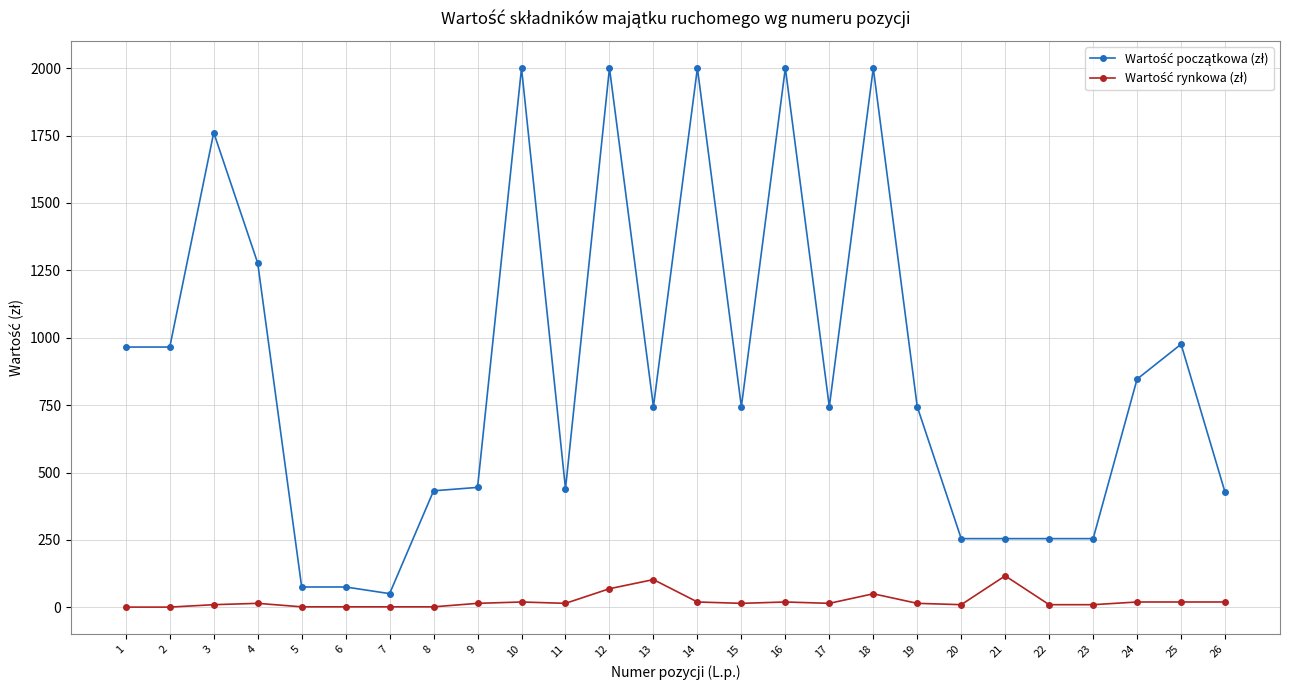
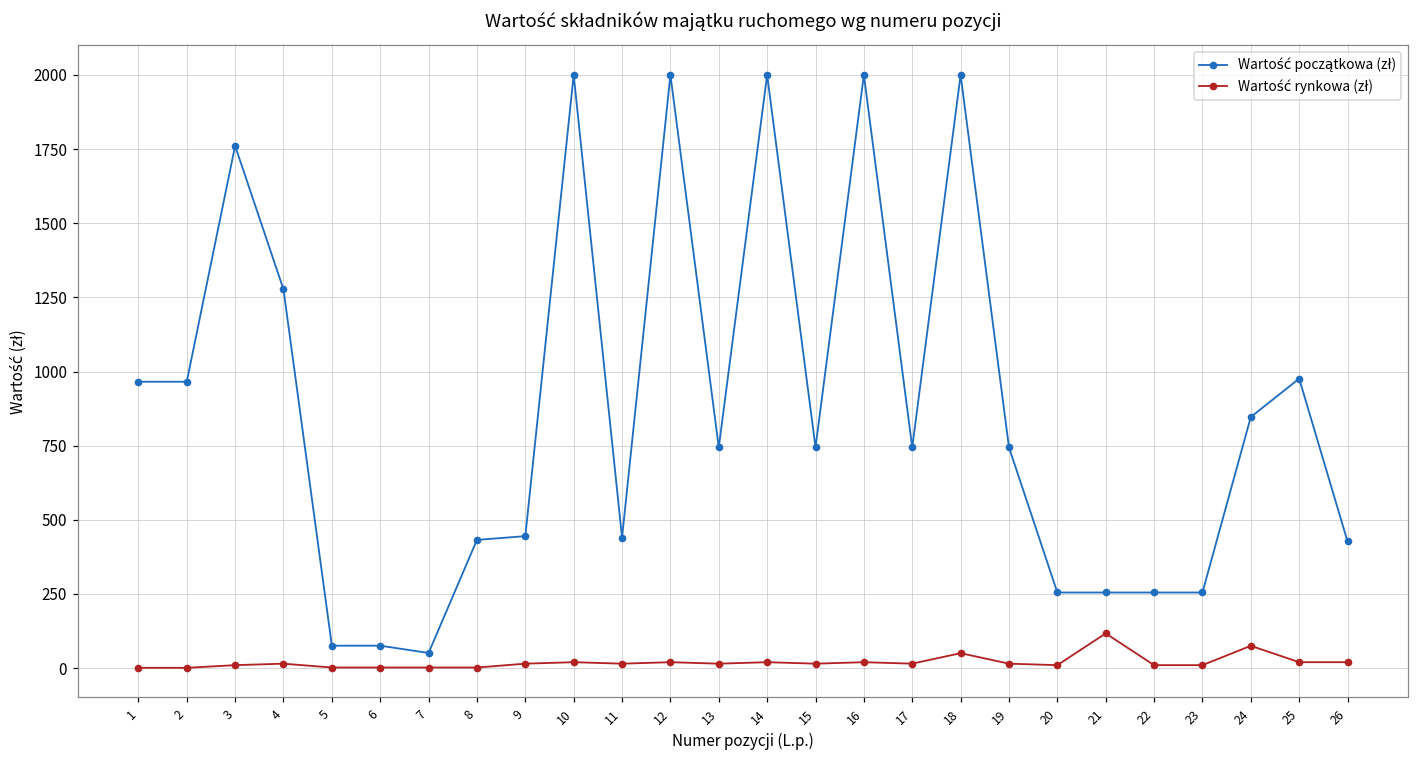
  {
    "Wartość początkowa (zł)": {
      "1": 970,
      "2": 970,
      "3": 1760,
      "4": 1280,
      "5": 80,
      "6": 80,
      "7": 50,
      "8": 430,
      "9": 450,
      "10": 2000,
      "11": 440,
      "12": 2000,
      "13": 740,
      "14": 2000,
      "15": 740,
      "16": 2000,
      "17": 740,
      "18": 2000,
      "19": 740,
      "20": 250,
      "21": 250,
      "22": 250,
      "23": 250,
      "24": 850,
      "25": 980,
      "26": 430
    },
    "Wartość rynkowa (zł)": {
      "1": 0,
      "2": 0,
      "3": 10,
      "4": 20,
      "5": 0,
      "6": 0,
      "7": 0,
      "8": 0,
      "9": 20,
      "10": 20,
      "11": 20,
-     "12": 70,
-     "13": 100,
+     "12": 20,
+     "13": 20,
      "14": 20,
      "15": 20,
      "16": 20,
      "17": 20,
      "18": 50,
      "19": 20,
      "20": 10,
      "21": 120,
      "22": 10,
      "23": 10,
-     "24": 20,
+     "24": 80,
      "25": 20,
      "26": 20
    }
  }
